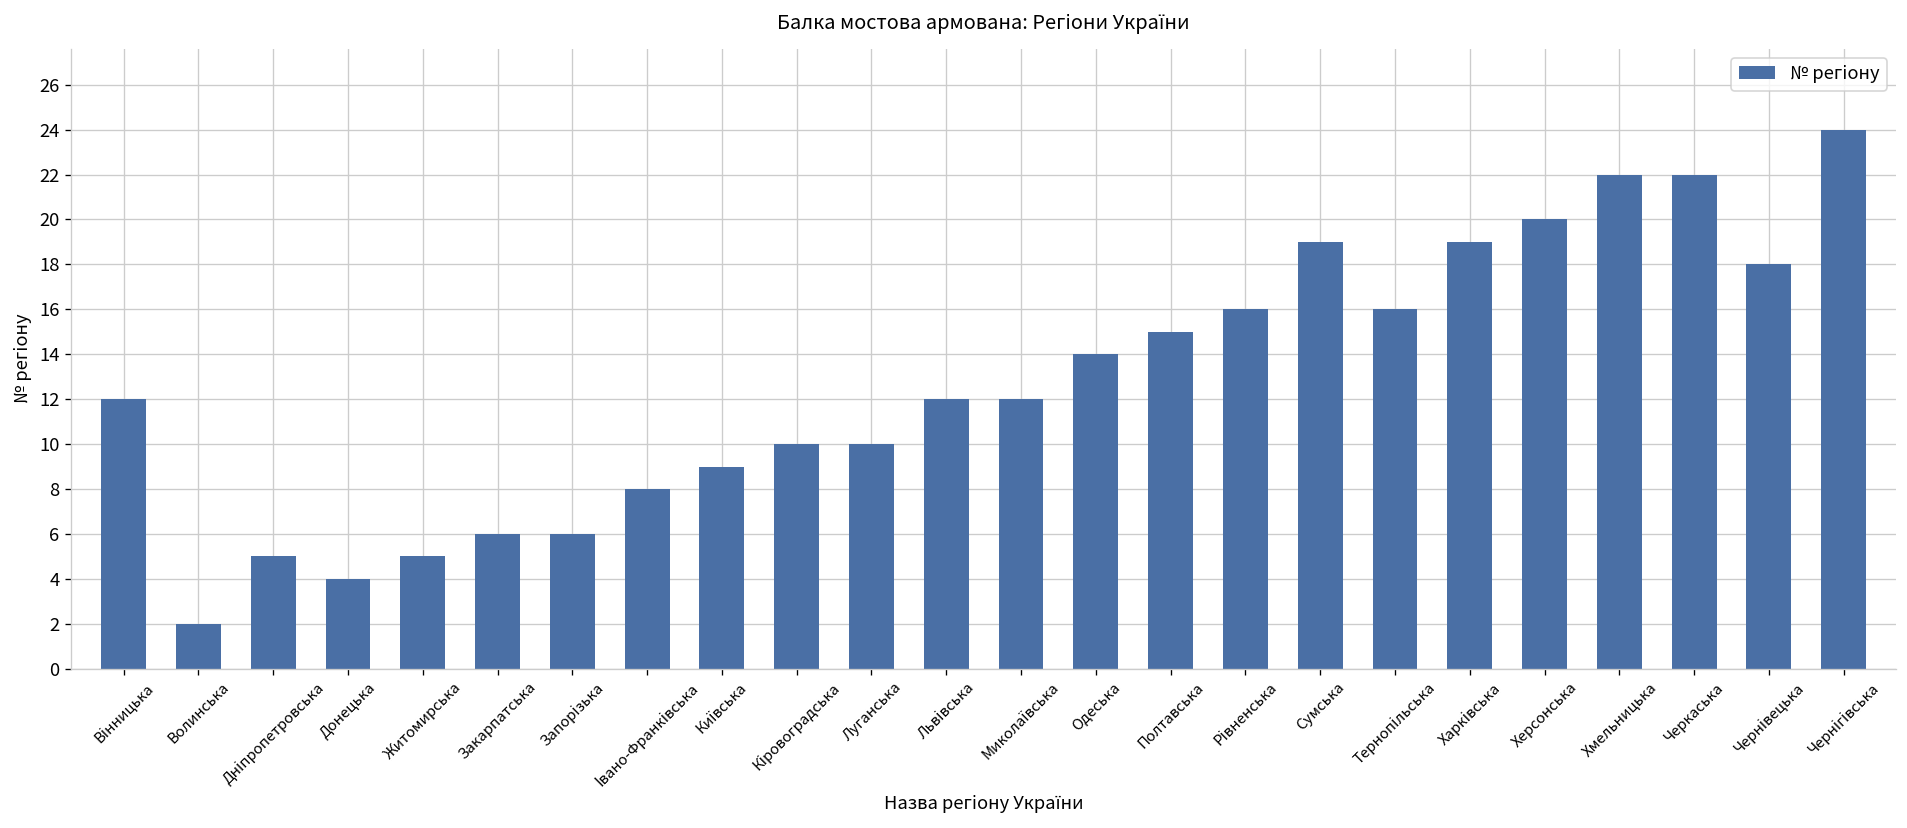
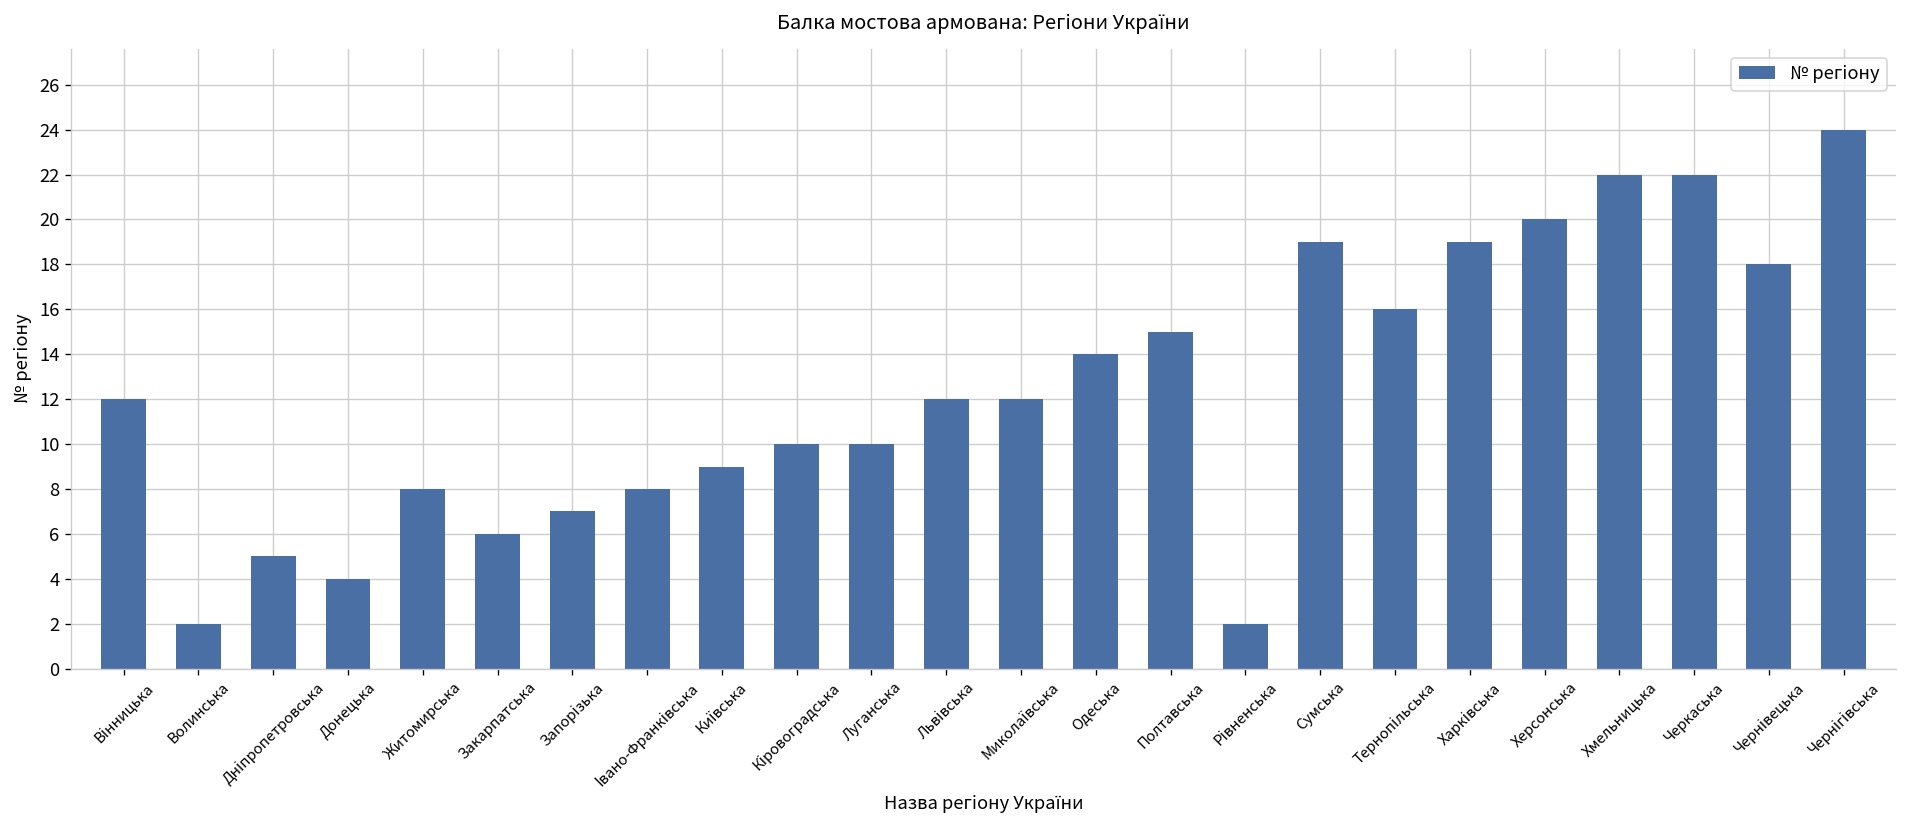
  {
    "Вінницька": 12,
    "Волинська": 2,
    "Дніпропетровська": 5,
    "Донецька": 4,
-   "Житомирська": 5,
+   "Житомирська": 8,
    "Закарпатська": 6,
-   "Запорізька": 6,
+   "Запорізька": 7,
    "Івано-Франківська": 8,
    "Київська": 9,
    "Кіровоградська": 10,
    "Луганська": 10,
    "Львівська": 12,
    "Миколаївська": 12,
    "Одеська": 14,
    "Полтавська": 15,
-   "Рівненська": 16,
+   "Рівненська": 2,
    "Сумська": 19,
    "Тернопільська": 16,
    "Харківська": 19,
    "Херсонська": 20,
    "Хмельницька": 22,
    "Черкаська": 22,
    "Чернівецька": 18,
    "Чернігівська": 24
  }
